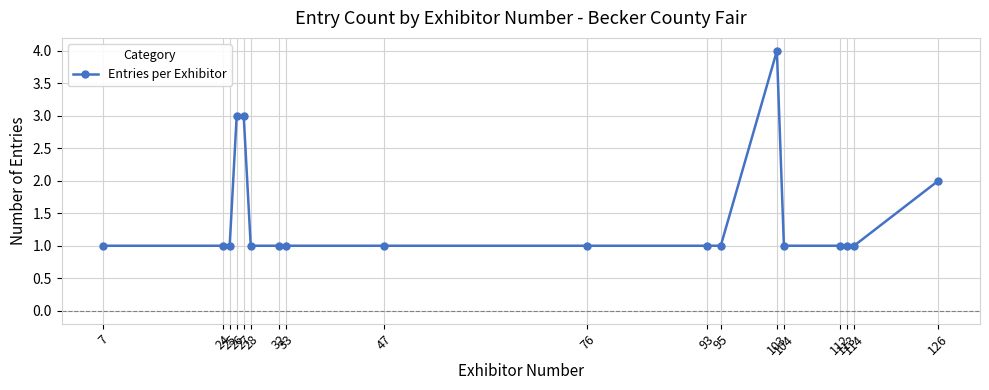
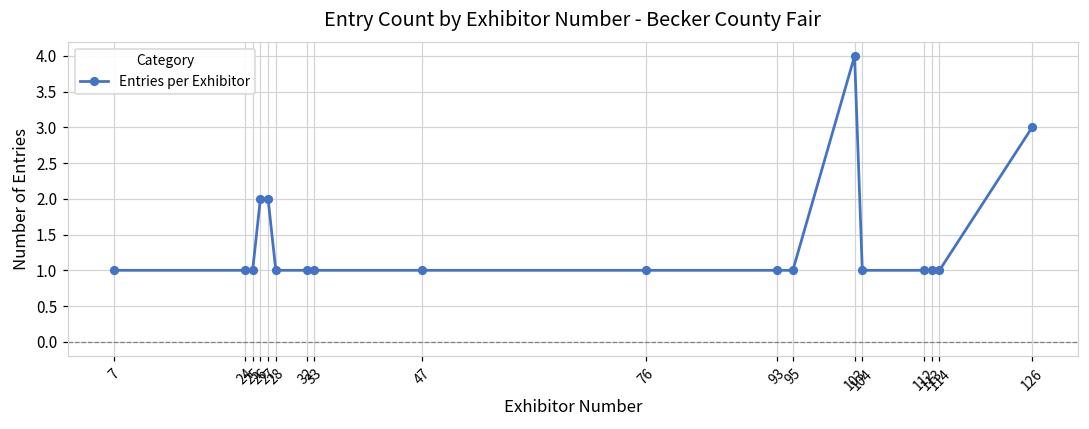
  {
    "7": 1,
    "24": 1,
    "25": 1,
-   "26": 3,
-   "27": 3,
+   "26": 2,
+   "27": 2,
    "28": 1,
    "32": 1,
    "33": 1,
    "47": 1,
    "76": 1,
    "93": 1,
    "95": 1,
    "103": 4,
    "104": 1,
    "112": 1,
    "113": 1,
    "114": 1,
-   "126": 2
+   "126": 3
  }
